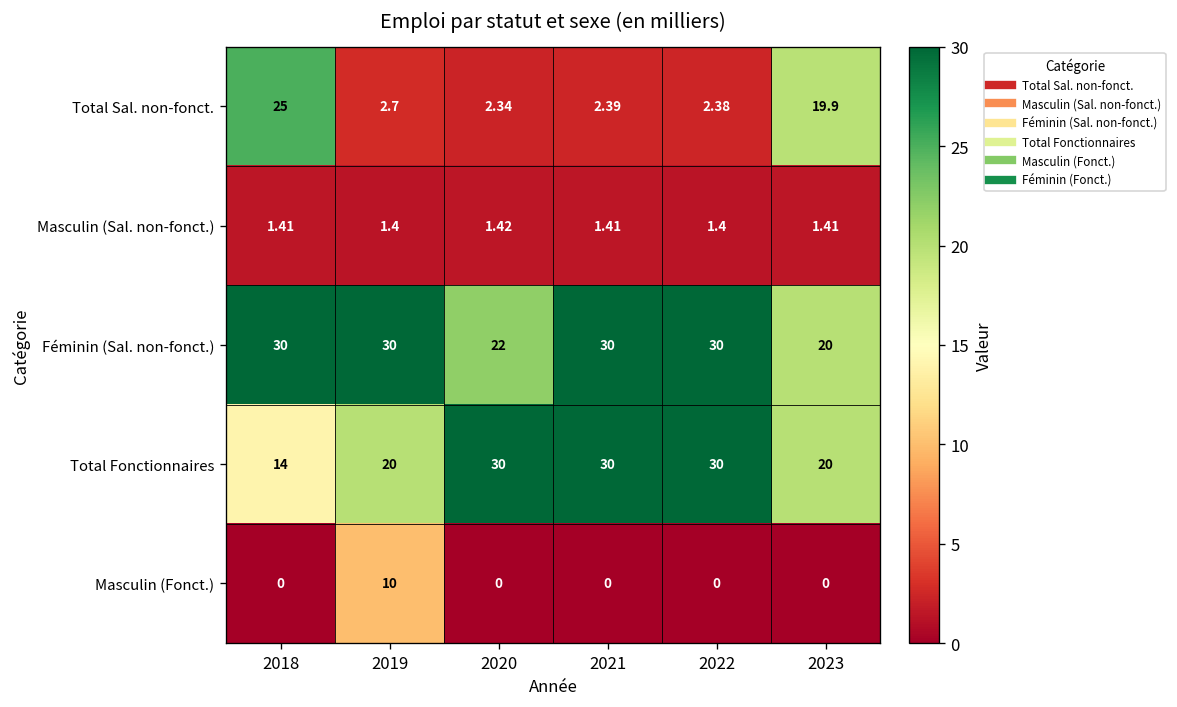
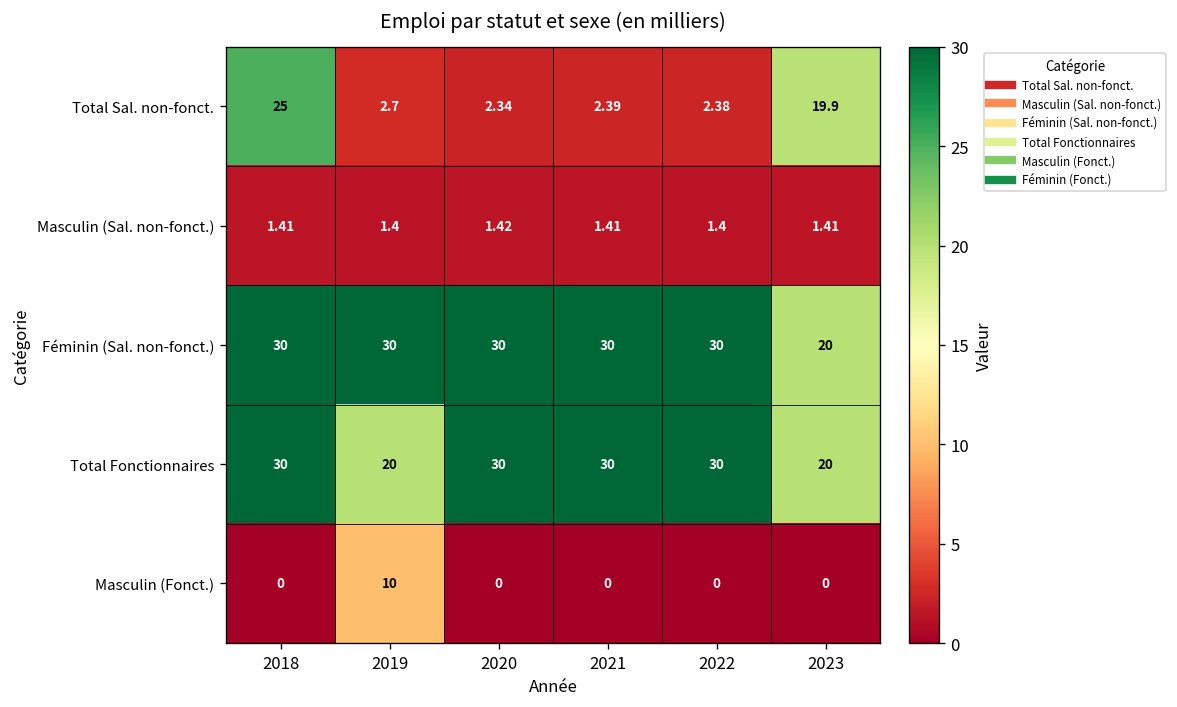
  {
    "Total Sal. non-fonct.": {
      "2018": 25,
      "2019": 2.7,
      "2020": 2.34,
      "2021": 2.39,
      "2022": 2.38,
      "2023": 19.9
    },
    "Masculin (Sal. non-fonct.)": {
      "2018": 1.41,
      "2019": 1.4,
      "2020": 1.42,
      "2021": 1.41,
      "2022": 1.4,
      "2023": 1.41
    },
    "Féminin (Sal. non-fonct.)": {
      "2018": 30,
      "2019": 30,
-     "2020": 22,
+     "2020": 30,
      "2021": 30,
      "2022": 30,
      "2023": 20
    },
    "Total Fonctionnaires": {
-     "2018": 14,
+     "2018": 30,
      "2019": 20,
      "2020": 30,
      "2021": 30,
      "2022": 30,
      "2023": 20
    },
    "Masculin (Fonct.)": {
      "2018": 0,
      "2019": 10,
      "2020": 0,
      "2021": 0,
      "2022": 0,
      "2023": 0
    }
  }
